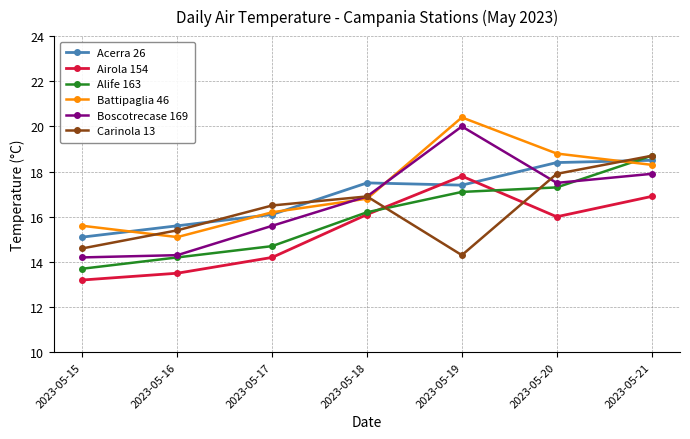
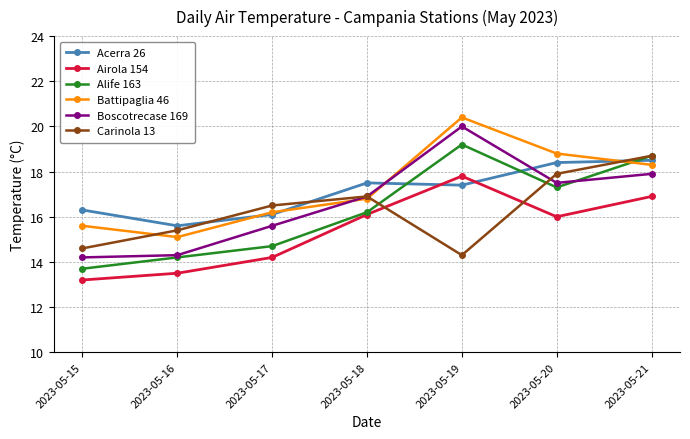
  {
    "Acerra 26": {
-     "2023-05-15": 15.1,
+     "2023-05-15": 16.3,
      "2023-05-16": 15.6,
      "2023-05-18": 17.5,
      "2023-05-19": 17.4,
      "2023-05-20": 18.4,
      "2023-05-21": 18.5
    },
    "Airola 154": {
      "2023-05-15": 13.2,
      "2023-05-16": 13.5,
      "2023-05-17": 14.2,
      "2023-05-19": 17.8,
      "2023-05-20": 16.0,
      "2023-05-21": 16.9
    },
    "Alife 163": {
      "2023-05-15": 13.7,
      "2023-05-17": 14.7,
-     "2023-05-19": 17.1,
+     "2023-05-19": 19.2,
      "2023-05-20": 17.3
    },
    "Battipaglia 46": {
      "2023-05-15": 15.6,
      "2023-05-16": 15.1,
      "2023-05-19": 20.4,
      "2023-05-20": 18.8,
      "2023-05-21": 18.3
    },
    "Boscotrecase 169": {
      "2023-05-15": 14.2,
      "2023-05-17": 15.6,
      "2023-05-19": 20.0,
      "2023-05-20": 17.5,
      "2023-05-21": 17.9
    },
    "Carinola 13": {
      "2023-05-15": 14.6,
      "2023-05-16": 15.4,
      "2023-05-17": 16.5,
      "2023-05-19": 14.3,
      "2023-05-20": 17.9
    }
  }
